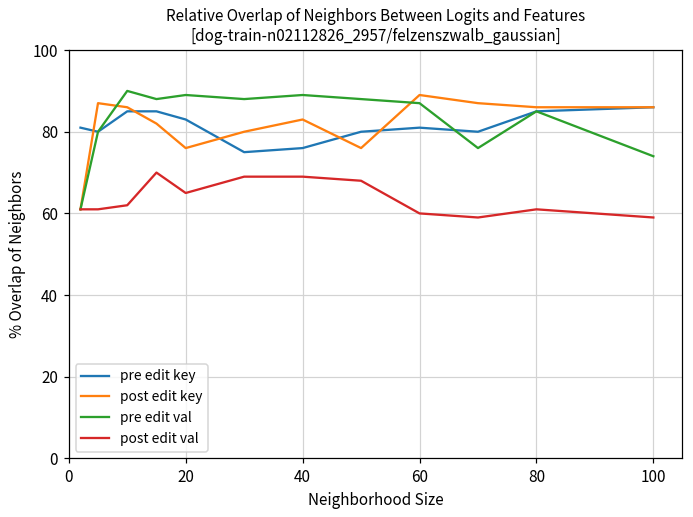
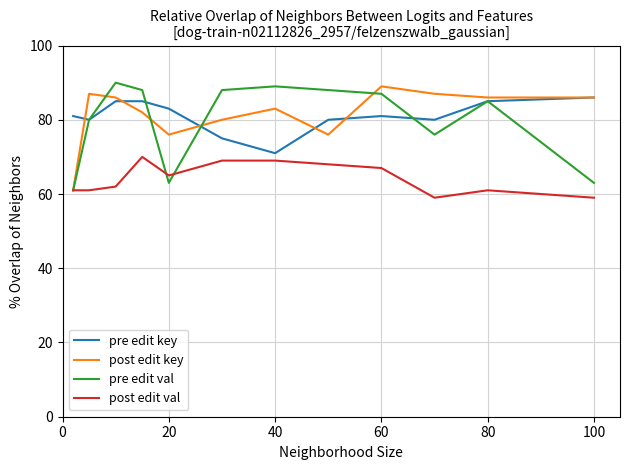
  {
    "pre edit key": {
      "20": 83,
-     "40": 76,
+     "40": 71,
      "60": 81
    },
    "post edit key": {
      "20": 76,
      "40": 83,
      "60": 89,
      "80": 86
    },
    "pre edit val": {
-     "20": 89,
+     "20": 63,
      "40": 89,
      "60": 87,
-     "100": 74
+     "100": 63
    },
    "post edit val": {
      "20": 65,
      "40": 69,
-     "60": 60,
+     "60": 67,
      "80": 61,
      "100": 59
    }
  }
